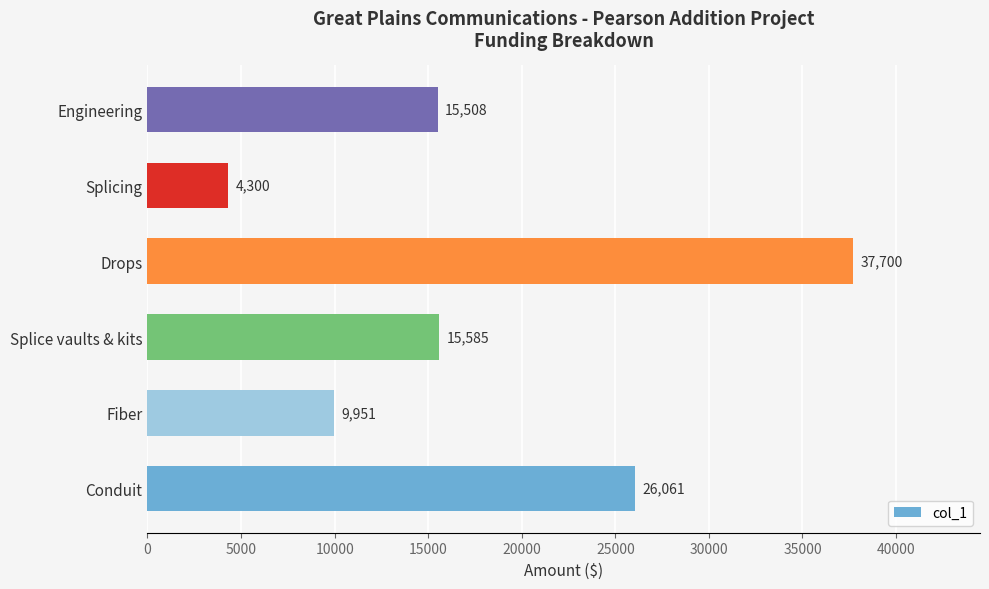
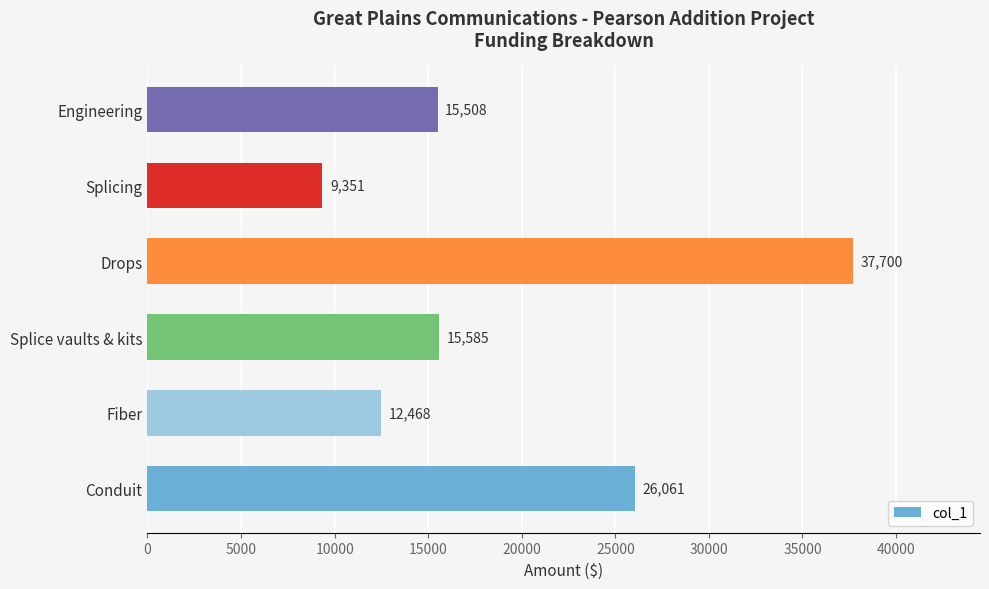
  {
    "Engineering": "15,508",
-   "Splicing": "4,300",
+   "Splicing": "9,351",
    "Drops": "37,700",
    "Splice vaults & kits": "15,585",
-   "Fiber": "9,951",
+   "Fiber": "12,468",
    "Conduit": "26,061"
  }
